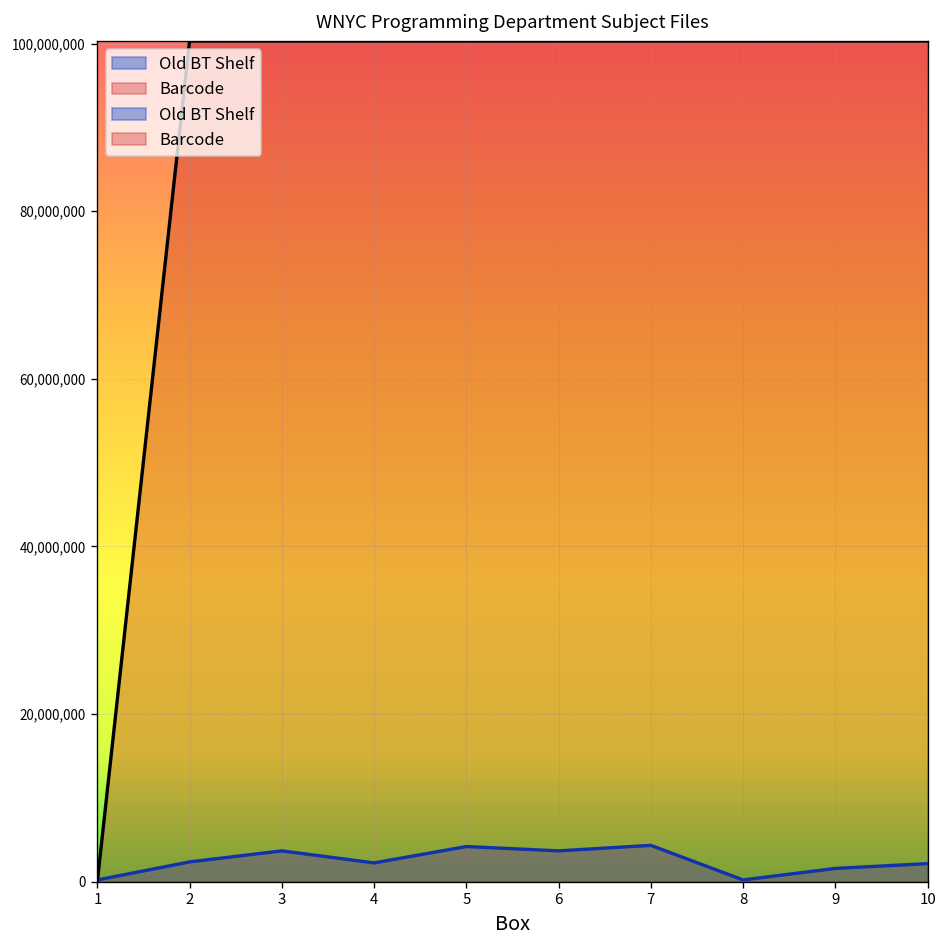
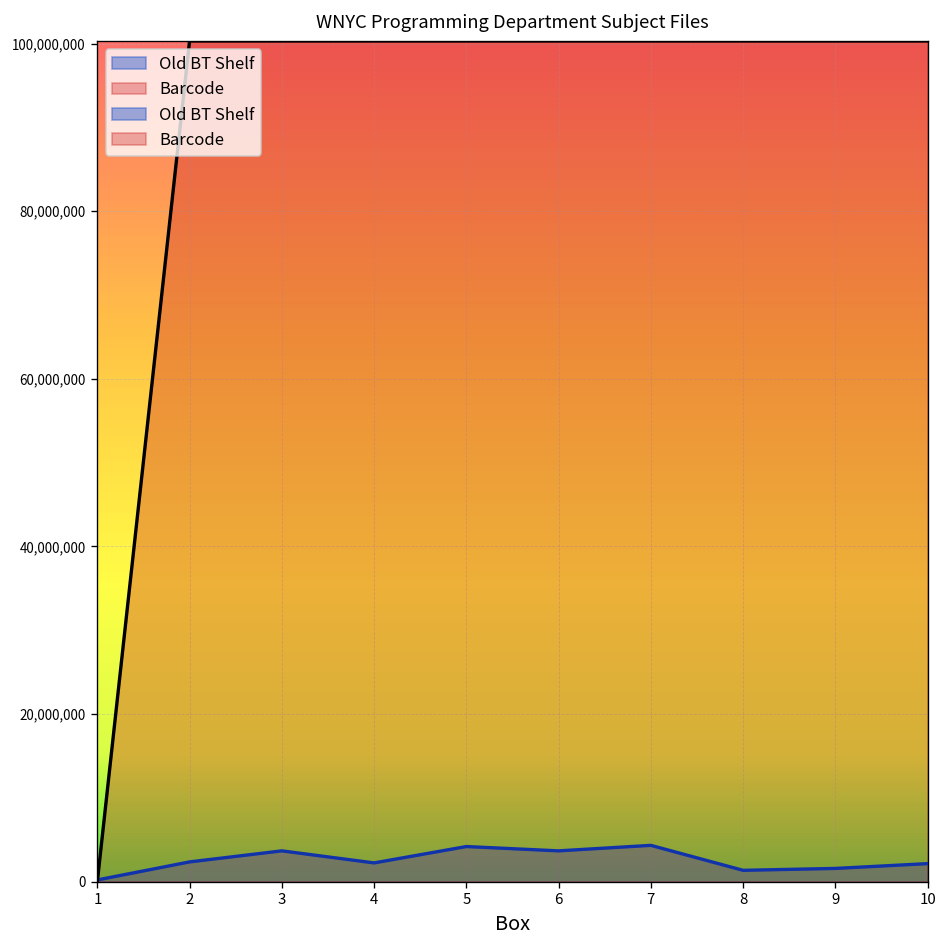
  {
    "Old BT Shelf": {
      "2": "2,000,000",
      "3": "4,000,000",
      "4": "2,000,000",
      "5": "4,000,000",
      "6": "4,000,000",
      "7": "4,000,000",
-     "8": "0",
+     "8": "1,000,000",
      "9": "2,000,000",
      "10": "2,000,000"
    },
    "Barcode": {
      "2": "100,000,000",
      "3": "100,000,000",
      "4": "100,000,000",
      "5": "100,000,000",
      "6": "100,000,000",
      "7": "100,000,000",
      "8": "100,000,000",
      "9": "100,000,000",
      "10": "100,000,000"
    }
  }
